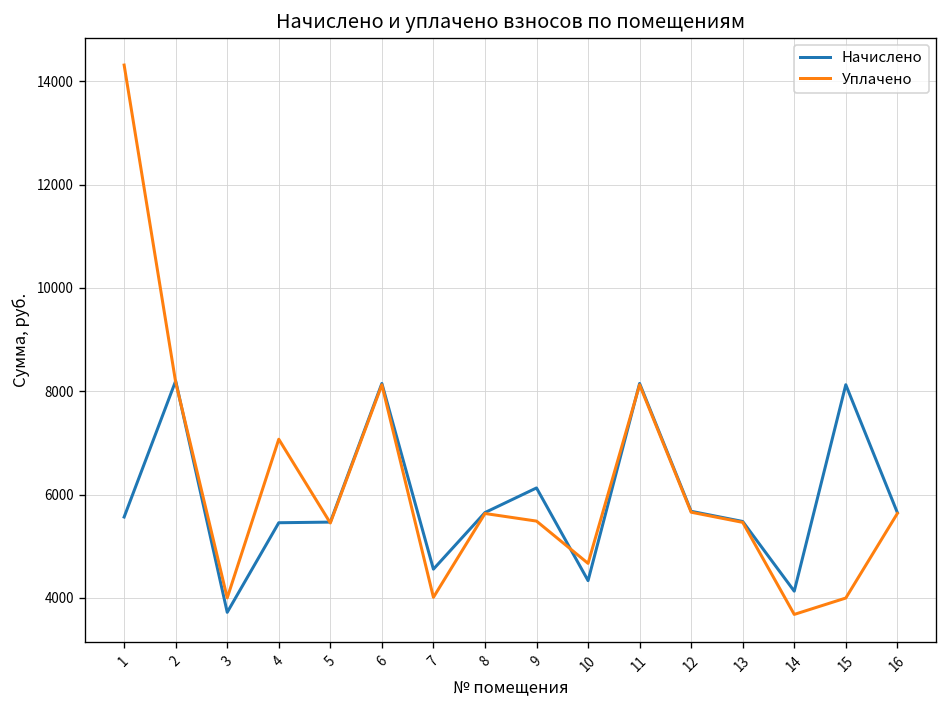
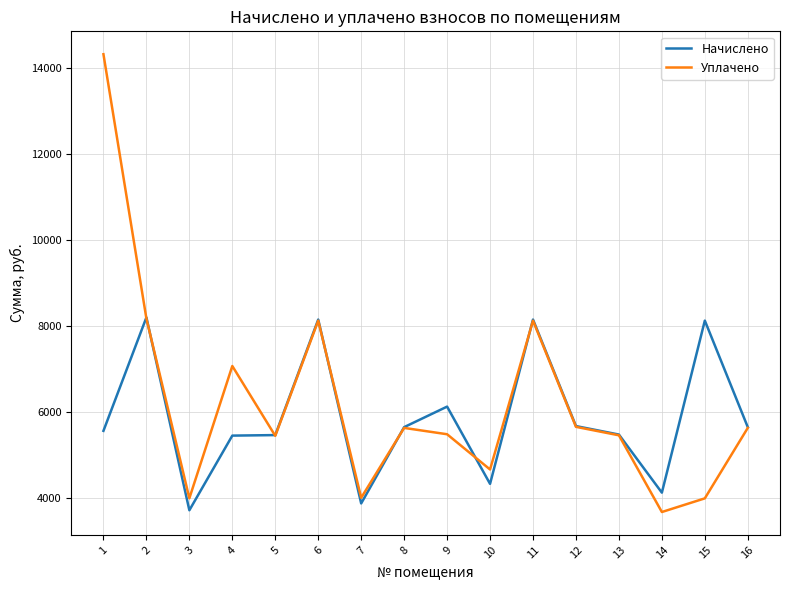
  {
    "Начислено": {
      "1": 5600,
      "3": 3700,
      "4": 5500,
-     "7": 4600,
+     "7": 3900,
      "9": 6100,
      "10": 4300,
      "14": 4100,
      "15": 8100
    },
    "Уплачено": {
      "1": 14300,
      "3": 4000,
      "4": 7100,
      "7": 4000,
      "9": 5500,
      "10": 4700,
      "14": 3700,
      "15": 4000
    }
  }
